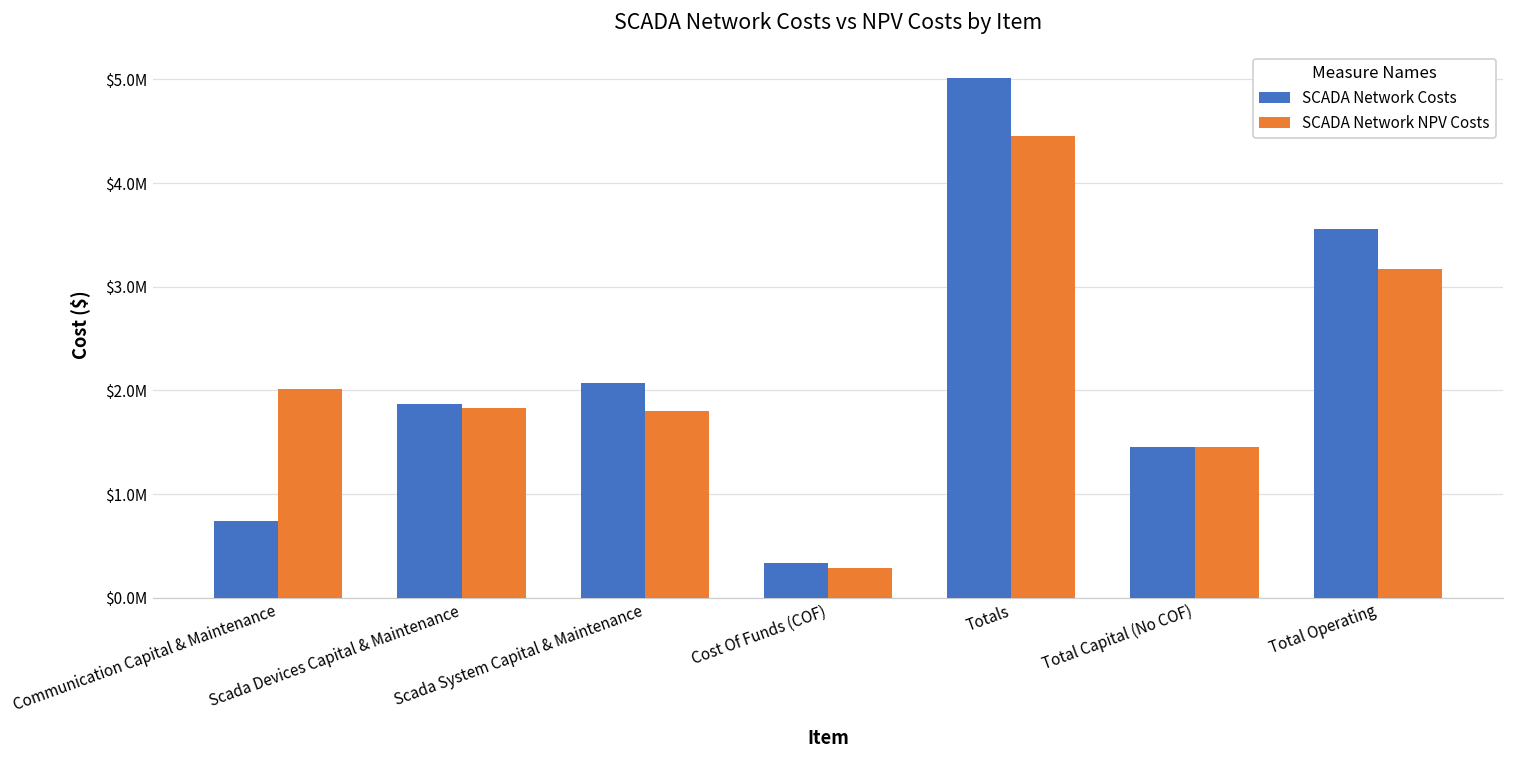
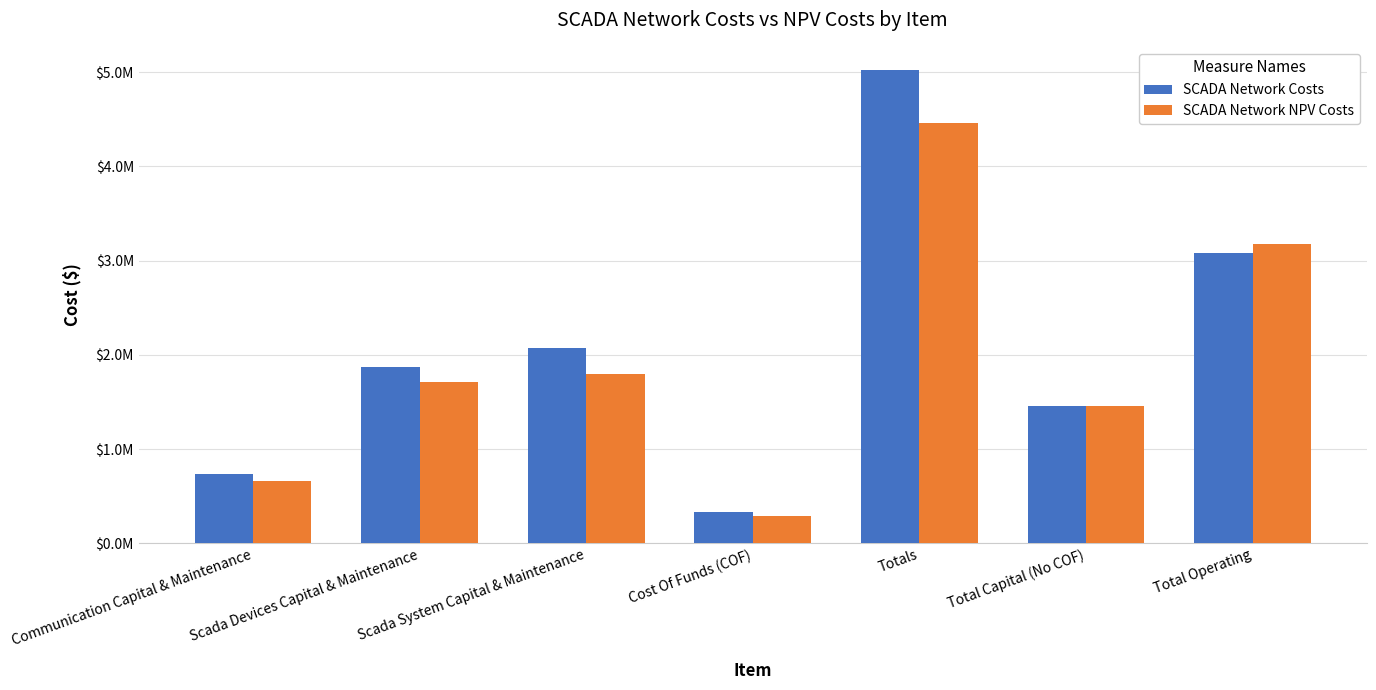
  {
    "SCADA Network Costs": {
      "Communication Capital & Maintenance": "$700000",
      "Scada Devices Capital & Maintenance": "$1900000",
      "Scada System Capital & Maintenance": "$2100000",
      "Cost Of Funds (COF)": "$300000",
      "Totals": "$5000000",
      "Total Capital (No COF)": "$1500000",
-     "Total Operating": "$3600000"
+     "Total Operating": "$3100000"
    },
    "SCADA Network NPV Costs": {
-     "Communication Capital & Maintenance": "$2000000",
-     "Scada Devices Capital & Maintenance": "$1800000",
+     "Communication Capital & Maintenance": "$700000",
+     "Scada Devices Capital & Maintenance": "$1700000",
      "Scada System Capital & Maintenance": "$1800000",
      "Cost Of Funds (COF)": "$300000",
      "Totals": "$4500000",
      "Total Capital (No COF)": "$1500000",
      "Total Operating": "$3200000"
    }
  }
